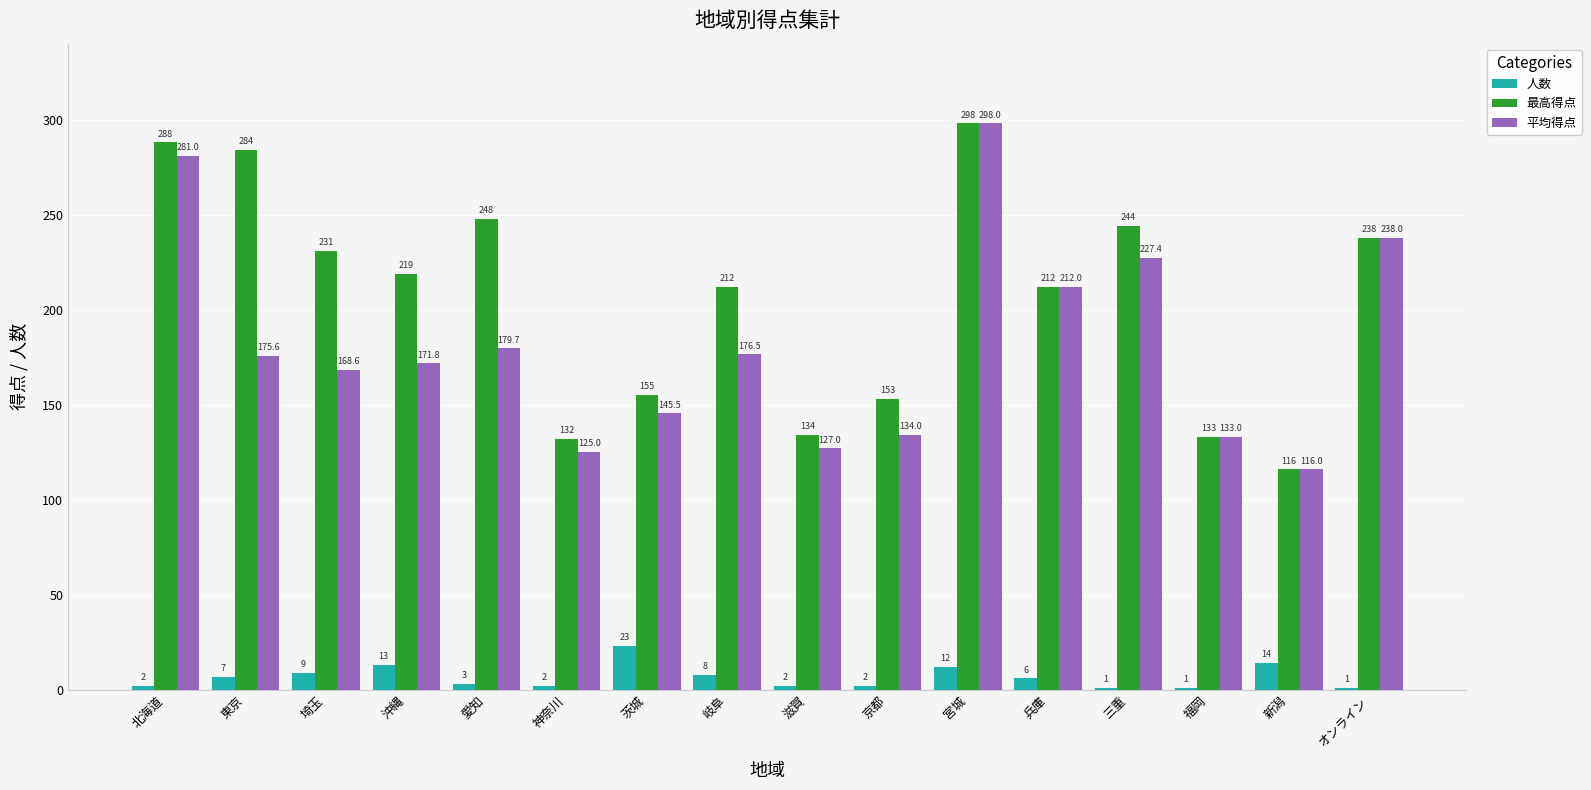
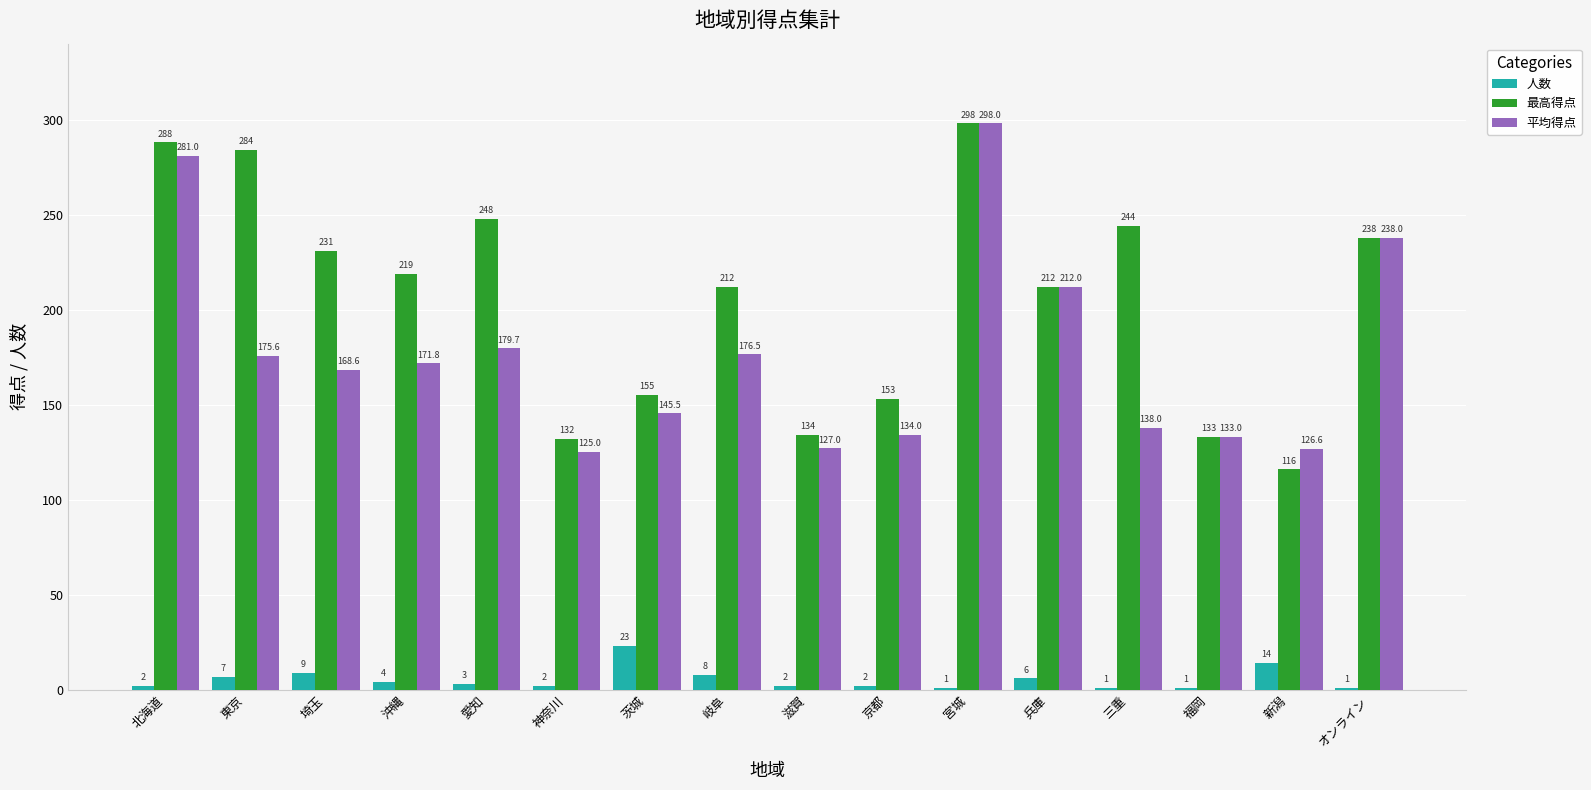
  {
    "人数": {
      "北海道": 2,
      "東京": 7,
      "埼玉": 9,
-     "沖縄": 13,
+     "沖縄": 4,
      "愛知": 3,
      "神奈川": 2,
      "茨城": 23,
      "岐阜": 8,
      "滋賀": 2,
      "京都": 2,
-     "宮城": 12,
+     "宮城": 1,
      "兵庫": 6,
      "三重": 1,
      "福岡": 1,
      "新潟": 14,
      "オンライン": 1
    },
    "最高得点": {
      "北海道": 288,
      "東京": 284,
      "埼玉": 231,
      "沖縄": 219,
      "愛知": 248,
      "神奈川": 132,
      "茨城": 155,
      "岐阜": 212,
      "滋賀": 134,
      "京都": 153,
      "宮城": 298,
      "兵庫": 212,
      "三重": 244,
      "福岡": 133,
      "新潟": 116,
      "オンライン": 238
    },
    "平均得点": {
      "北海道": 281.0,
      "東京": 175.6,
      "埼玉": 168.6,
      "沖縄": 171.8,
      "愛知": 179.7,
      "神奈川": 125.0,
      "茨城": 145.5,
      "岐阜": 176.5,
      "滋賀": 127.0,
      "京都": 134.0,
      "宮城": 298.0,
      "兵庫": 212.0,
-     "三重": 227.4,
+     "三重": 138.0,
      "福岡": 133.0,
-     "新潟": 116.0,
+     "新潟": 126.6,
      "オンライン": 238.0
    }
  }
